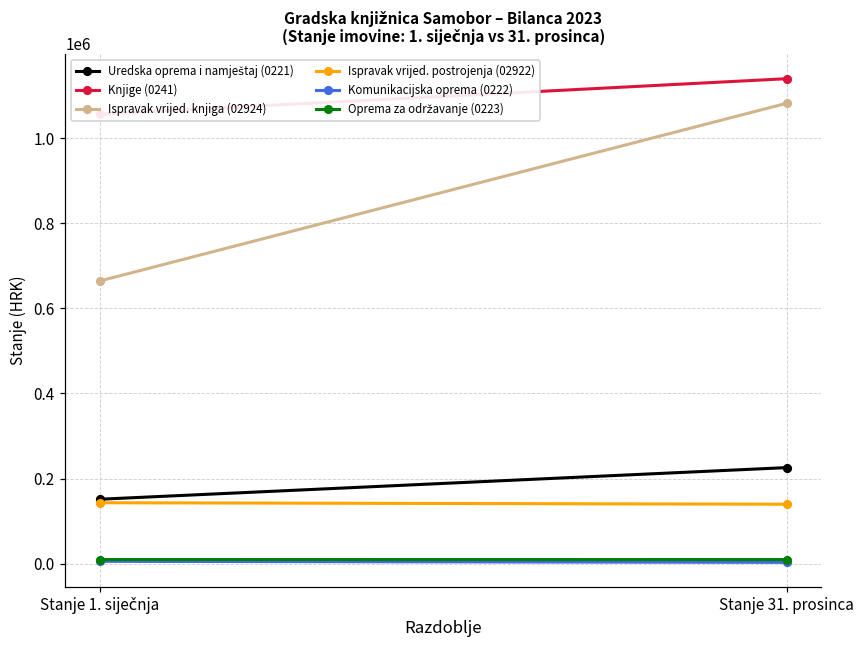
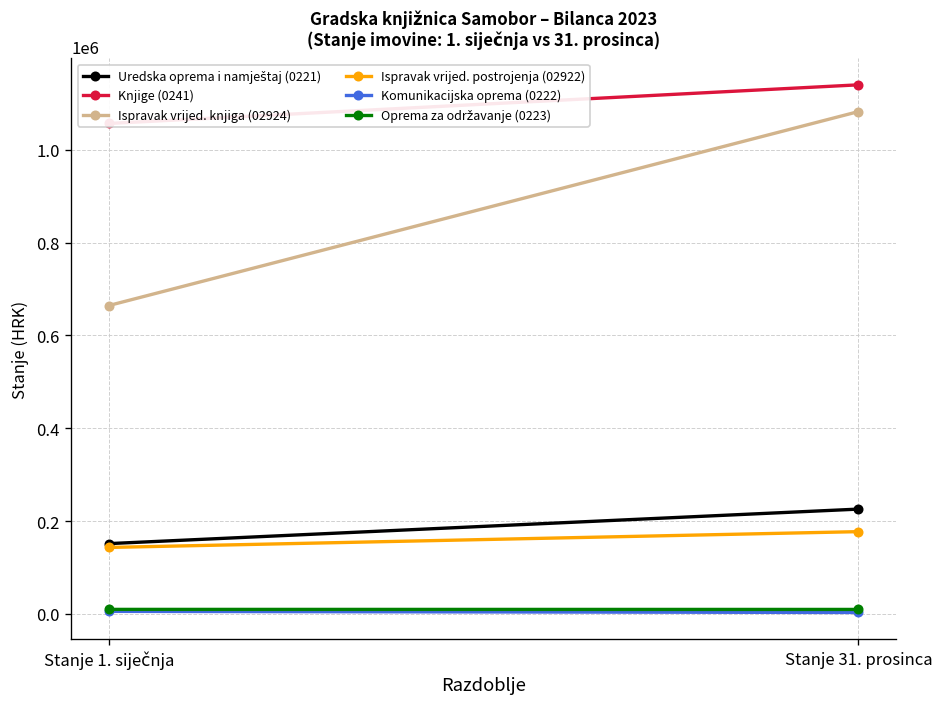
  {
    "Uredska oprema i namještaj (0221)": {
      "Stanje 1. siječnja": 150000,
      "Stanje 31. prosinca": 230000
    },
    "Knjige (0241)": {
      "Stanje 31. prosinca": 1140000
    },
    "Ispravak vrijed. knjiga (02924)": {
      "Stanje 1. siječnja": 660000,
      "Stanje 31. prosinca": 1080000
    },
    "Ispravak vrijed. postrojenja (02922)": {
      "Stanje 1. siječnja": 140000,
-     "Stanje 31. prosinca": 140000
+     "Stanje 31. prosinca": 180000
    }
  }
